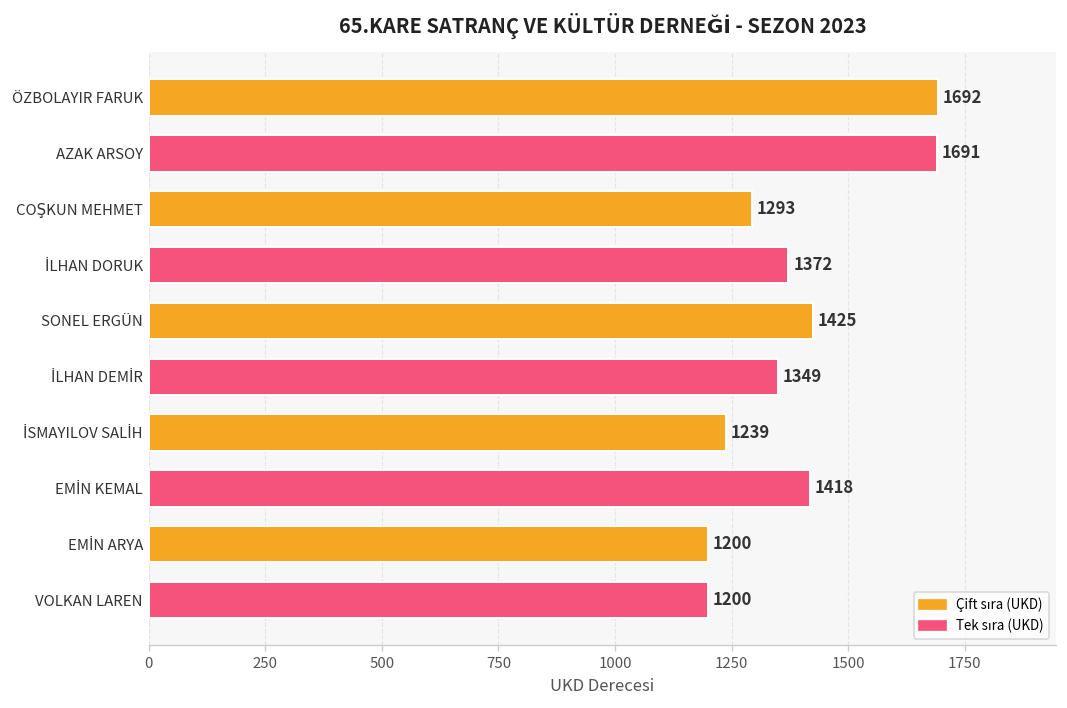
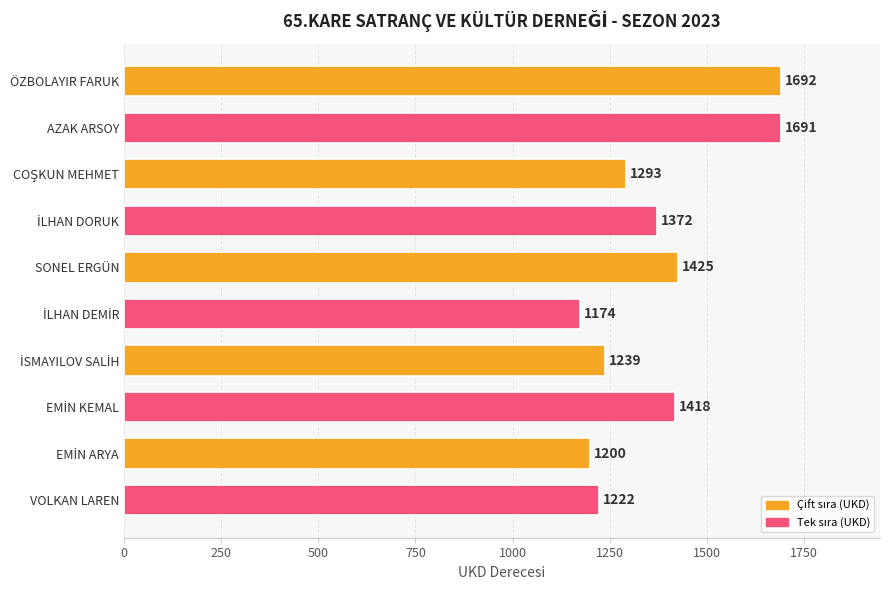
  {
    "ÖZBOLAYIR FARUK": 1692,
    "AZAK ARSOY": 1691,
    "COŞKUN MEHMET": 1293,
    "İLHAN DORUK": 1372,
    "SONEL ERGÜN": 1425,
-   "İLHAN DEMİR": 1349,
+   "İLHAN DEMİR": 1174,
    "İSMAYILOV SALİH": 1239,
    "EMİN KEMAL": 1418,
    "EMİN ARYA": 1200,
-   "VOLKAN LAREN": 1200
+   "VOLKAN LAREN": 1222
  }
